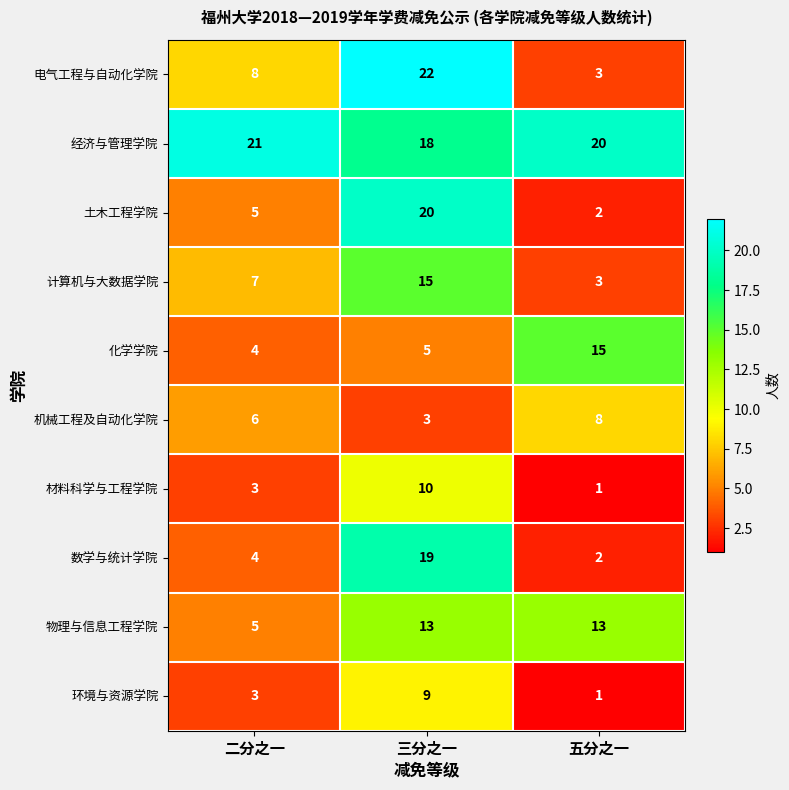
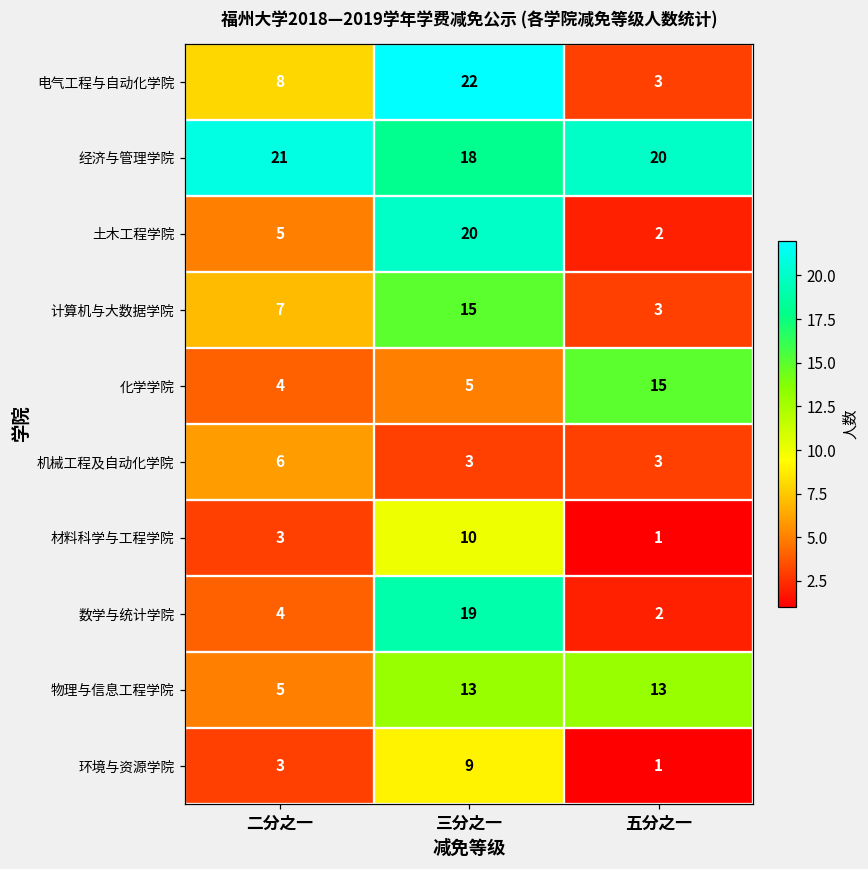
  {
    "电气工程与自动化学院": {
      "二分之一": 8,
      "三分之一": 22,
      "五分之一": 3
    },
    "经济与管理学院": {
      "二分之一": 21,
      "三分之一": 18,
      "五分之一": 20
    },
    "土木工程学院": {
      "二分之一": 5,
      "三分之一": 20,
      "五分之一": 2
    },
    "计算机与大数据学院": {
      "二分之一": 7,
      "三分之一": 15,
      "五分之一": 3
    },
    "化学学院": {
      "二分之一": 4,
      "三分之一": 5,
      "五分之一": 15
    },
    "机械工程及自动化学院": {
      "二分之一": 6,
      "三分之一": 3,
-     "五分之一": 8
+     "五分之一": 3
    },
    "材料科学与工程学院": {
      "二分之一": 3,
      "三分之一": 10,
      "五分之一": 1
    },
    "数学与统计学院": {
      "二分之一": 4,
      "三分之一": 19,
      "五分之一": 2
    },
    "物理与信息工程学院": {
      "二分之一": 5,
      "三分之一": 13,
      "五分之一": 13
    },
    "环境与资源学院": {
      "二分之一": 3,
      "三分之一": 9,
      "五分之一": 1
    }
  }
